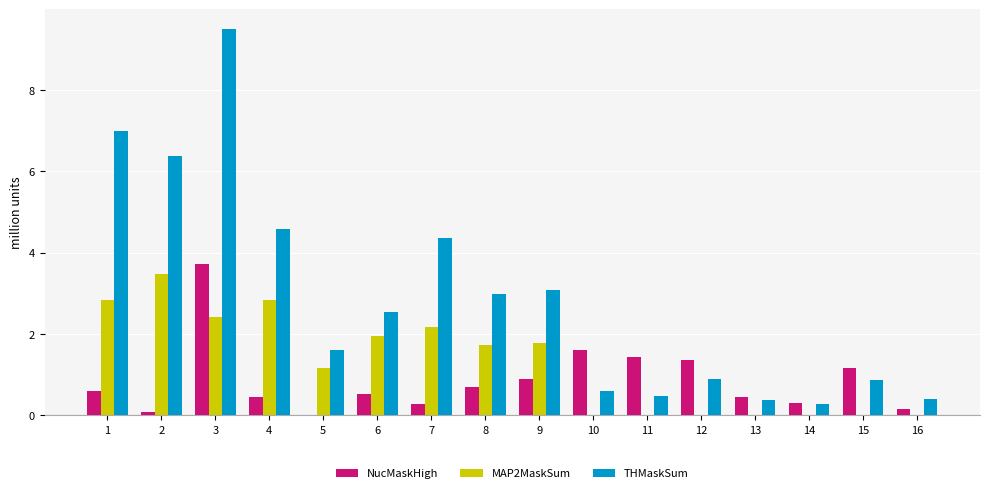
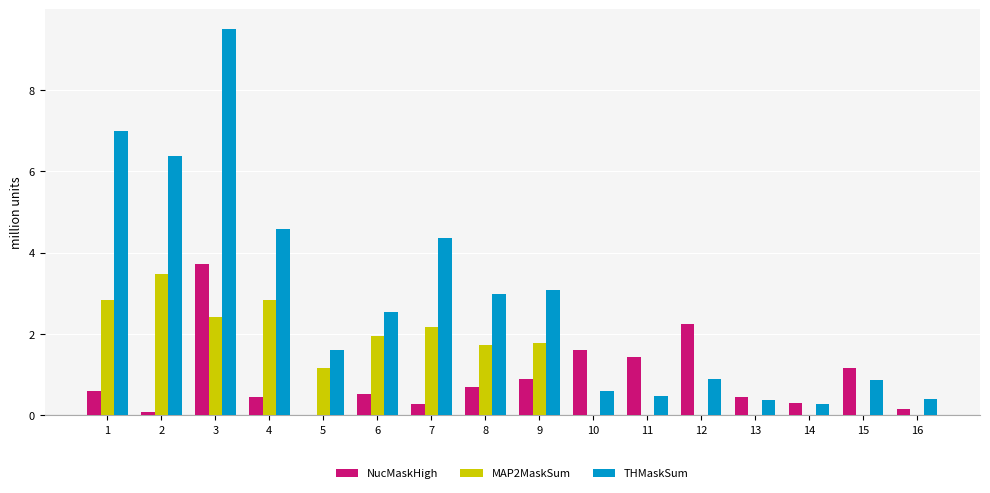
  {
    "NucMaskHigh": {
      "1": 0.6,
      "2": 0.1,
      "3": 3.7,
      "4": 0.5,
      "6": 0.5,
      "7": 0.3,
      "8": 0.7,
      "9": 0.9,
      "10": 1.6,
      "11": 1.4,
-     "12": 1.4,
+     "12": 2.2,
      "13": 0.5,
      "14": 0.3,
      "15": 1.2,
      "16": 0.2
    },
    "MAP2MaskSum": {
      "1": 2.8,
      "2": 3.5,
      "3": 2.4,
      "4": 2.8,
      "5": 1.2,
      "6": 1.9,
      "7": 2.2,
      "8": 1.7,
      "9": 1.8,
      "10": 0.0,
      "11": 0.0,
      "12": 0.0,
      "13": 0.0,
      "14": 0.0,
      "15": 0.0,
      "16": 0.0
    },
    "THMaskSum": {
      "1": 7.0,
      "2": 6.4,
      "3": 9.5,
      "4": 4.6,
      "5": 1.6,
      "6": 2.5,
      "7": 4.4,
      "8": 3.0,
      "9": 3.1,
      "10": 0.6,
      "11": 0.5,
      "12": 0.9,
      "13": 0.4,
      "14": 0.3,
      "15": 0.9,
      "16": 0.4
    }
  }
